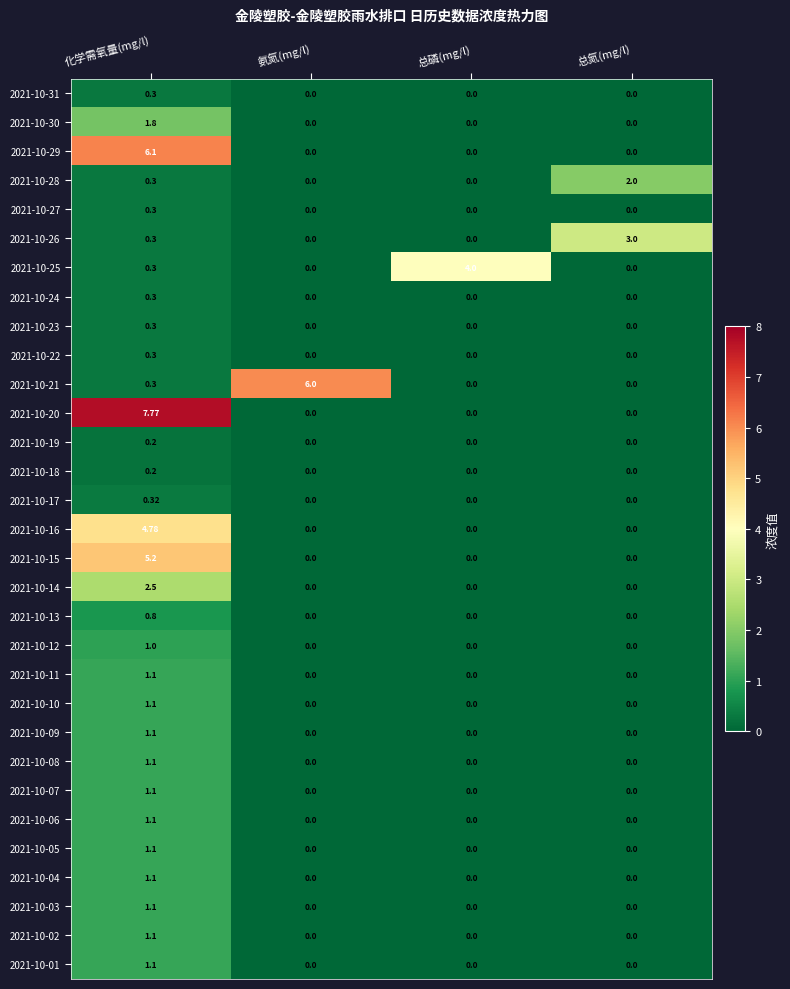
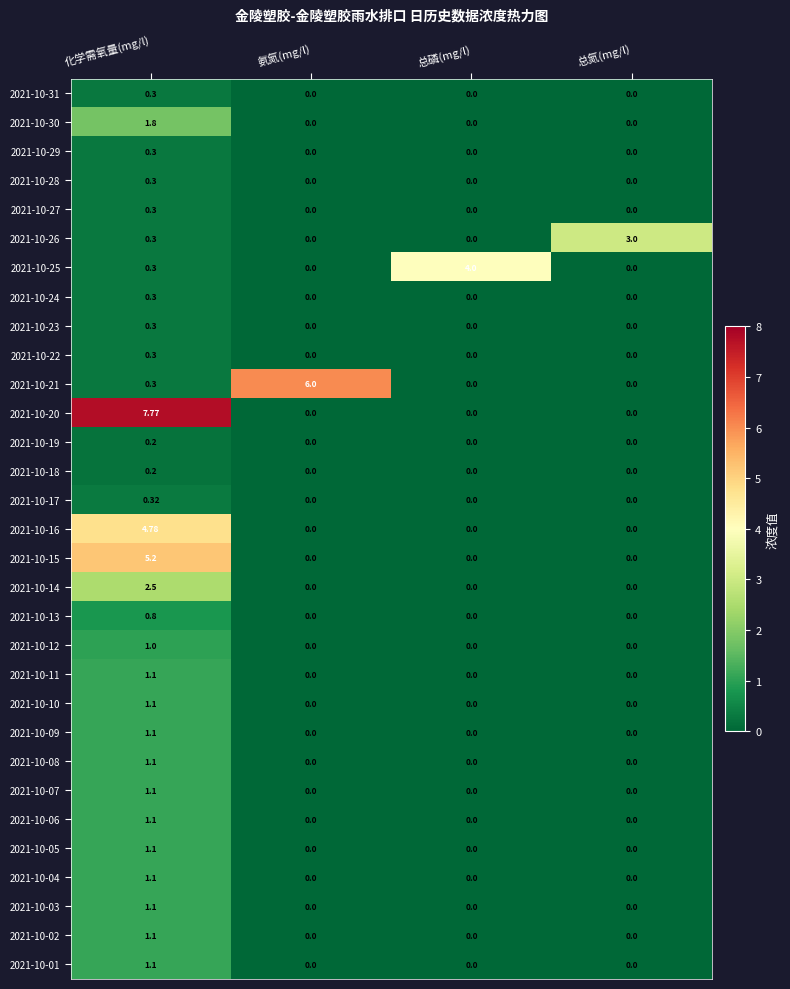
  {
    "2021-10-31": {
      "化学需氧量(mg/l)": 0.3,
      "氨氮(mg/l)": 0.0,
      "总磷(mg/l)": 0.0,
      "总氮(mg/l)": 0.0
    },
    "2021-10-30": {
      "化学需氧量(mg/l)": 1.8,
      "氨氮(mg/l)": 0.0,
      "总磷(mg/l)": 0.0,
      "总氮(mg/l)": 0.0
    },
    "2021-10-29": {
-     "化学需氧量(mg/l)": 6.1,
+     "化学需氧量(mg/l)": 0.3,
      "氨氮(mg/l)": 0.0,
      "总磷(mg/l)": 0.0,
      "总氮(mg/l)": 0.0
    },
    "2021-10-28": {
      "化学需氧量(mg/l)": 0.3,
      "氨氮(mg/l)": 0.0,
      "总磷(mg/l)": 0.0,
-     "总氮(mg/l)": 2.0
+     "总氮(mg/l)": 0.0
    },
    "2021-10-27": {
      "化学需氧量(mg/l)": 0.3,
      "氨氮(mg/l)": 0.0,
      "总磷(mg/l)": 0.0,
      "总氮(mg/l)": 0.0
    },
    "2021-10-26": {
      "化学需氧量(mg/l)": 0.3,
      "氨氮(mg/l)": 0.0,
      "总磷(mg/l)": 0.0,
      "总氮(mg/l)": 3.0
    },
    "2021-10-25": {
      "化学需氧量(mg/l)": 0.3,
      "氨氮(mg/l)": 0.0,
      "总磷(mg/l)": 4.0,
      "总氮(mg/l)": 0.0
    },
    "2021-10-24": {
      "化学需氧量(mg/l)": 0.3,
      "氨氮(mg/l)": 0.0,
      "总磷(mg/l)": 0.0,
      "总氮(mg/l)": 0.0
    },
    "2021-10-23": {
      "化学需氧量(mg/l)": 0.3,
      "氨氮(mg/l)": 0.0,
      "总磷(mg/l)": 0.0,
      "总氮(mg/l)": 0.0
    },
    "2021-10-22": {
      "化学需氧量(mg/l)": 0.3,
      "氨氮(mg/l)": 0.0,
      "总磷(mg/l)": 0.0,
      "总氮(mg/l)": 0.0
    },
    "2021-10-21": {
      "化学需氧量(mg/l)": 0.3,
      "氨氮(mg/l)": 6.0,
      "总磷(mg/l)": 0.0,
      "总氮(mg/l)": 0.0
    },
    "2021-10-20": {
      "化学需氧量(mg/l)": 7.77,
      "氨氮(mg/l)": 0.0,
      "总磷(mg/l)": 0.0,
      "总氮(mg/l)": 0.0
    },
    "2021-10-19": {
      "化学需氧量(mg/l)": 0.2,
      "氨氮(mg/l)": 0.0,
      "总磷(mg/l)": 0.0,
      "总氮(mg/l)": 0.0
    },
    "2021-10-18": {
      "化学需氧量(mg/l)": 0.2,
      "氨氮(mg/l)": 0.0,
      "总磷(mg/l)": 0.0,
      "总氮(mg/l)": 0.0
    },
    "2021-10-17": {
      "化学需氧量(mg/l)": 0.32,
      "氨氮(mg/l)": 0.0,
      "总磷(mg/l)": 0.0,
      "总氮(mg/l)": 0.0
    },
    "2021-10-16": {
      "化学需氧量(mg/l)": 4.78,
      "氨氮(mg/l)": 0.0,
      "总磷(mg/l)": 0.0,
      "总氮(mg/l)": 0.0
    },
    "2021-10-15": {
      "化学需氧量(mg/l)": 5.2,
      "氨氮(mg/l)": 0.0,
      "总磷(mg/l)": 0.0,
      "总氮(mg/l)": 0.0
    },
    "2021-10-14": {
      "化学需氧量(mg/l)": 2.5,
      "氨氮(mg/l)": 0.0,
      "总磷(mg/l)": 0.0,
      "总氮(mg/l)": 0.0
    },
    "2021-10-13": {
      "化学需氧量(mg/l)": 0.8,
      "氨氮(mg/l)": 0.0,
      "总磷(mg/l)": 0.0,
      "总氮(mg/l)": 0.0
    },
    "2021-10-12": {
      "化学需氧量(mg/l)": 1.0,
      "氨氮(mg/l)": 0.0,
      "总磷(mg/l)": 0.0,
      "总氮(mg/l)": 0.0
    },
    "2021-10-11": {
      "化学需氧量(mg/l)": 1.1,
      "氨氮(mg/l)": 0.0,
      "总磷(mg/l)": 0.0,
      "总氮(mg/l)": 0.0
    },
    "2021-10-10": {
      "化学需氧量(mg/l)": 1.1,
      "氨氮(mg/l)": 0.0,
      "总磷(mg/l)": 0.0,
      "总氮(mg/l)": 0.0
    },
    "2021-10-09": {
      "化学需氧量(mg/l)": 1.1,
      "氨氮(mg/l)": 0.0,
      "总磷(mg/l)": 0.0,
      "总氮(mg/l)": 0.0
    },
    "2021-10-08": {
      "化学需氧量(mg/l)": 1.1,
      "氨氮(mg/l)": 0.0,
      "总磷(mg/l)": 0.0,
      "总氮(mg/l)": 0.0
    },
    "2021-10-07": {
      "化学需氧量(mg/l)": 1.1,
      "氨氮(mg/l)": 0.0,
      "总磷(mg/l)": 0.0,
      "总氮(mg/l)": 0.0
    },
    "2021-10-06": {
      "化学需氧量(mg/l)": 1.1,
      "氨氮(mg/l)": 0.0,
      "总磷(mg/l)": 0.0,
      "总氮(mg/l)": 0.0
    },
    "2021-10-05": {
      "化学需氧量(mg/l)": 1.1,
      "氨氮(mg/l)": 0.0,
      "总磷(mg/l)": 0.0,
      "总氮(mg/l)": 0.0
    },
    "2021-10-04": {
      "化学需氧量(mg/l)": 1.1,
      "氨氮(mg/l)": 0.0,
      "总磷(mg/l)": 0.0,
      "总氮(mg/l)": 0.0
    },
    "2021-10-03": {
      "化学需氧量(mg/l)": 1.1,
      "氨氮(mg/l)": 0.0,
      "总磷(mg/l)": 0.0,
      "总氮(mg/l)": 0.0
    },
    "2021-10-02": {
      "化学需氧量(mg/l)": 1.1,
      "氨氮(mg/l)": 0.0,
      "总磷(mg/l)": 0.0,
      "总氮(mg/l)": 0.0
    },
    "2021-10-01": {
      "化学需氧量(mg/l)": 1.1,
      "氨氮(mg/l)": 0.0,
      "总磷(mg/l)": 0.0,
      "总氮(mg/l)": 0.0
    }
  }
